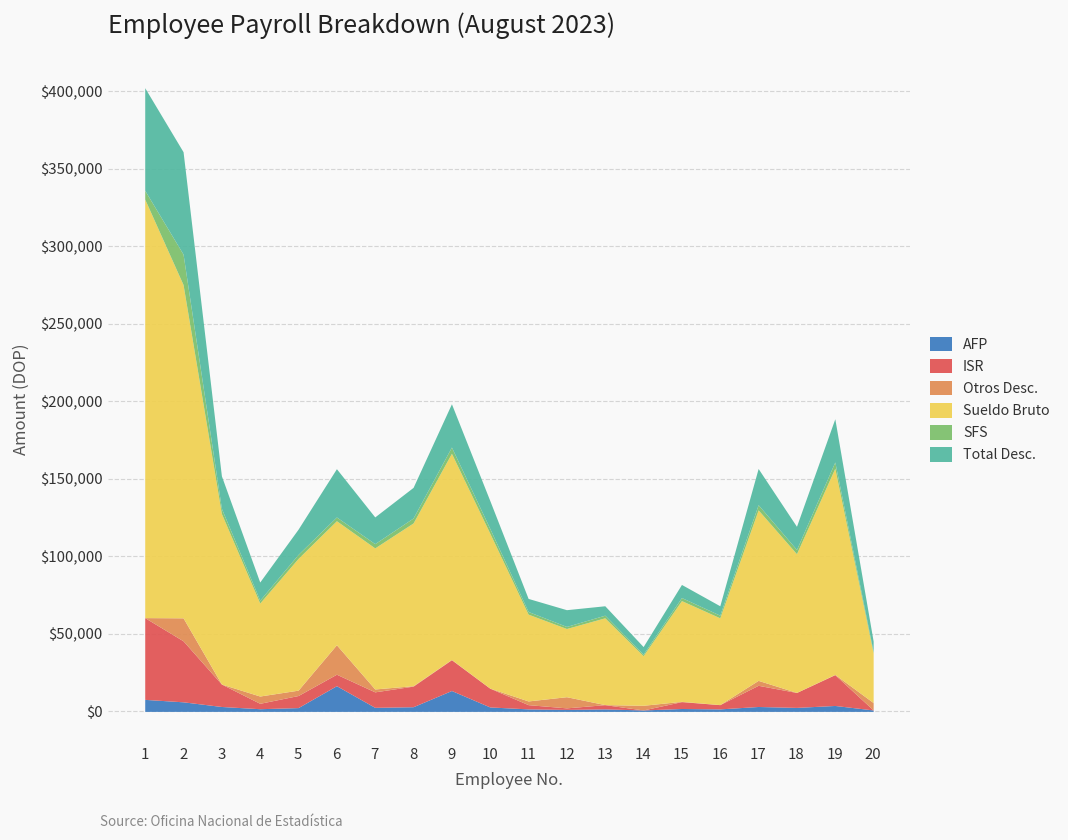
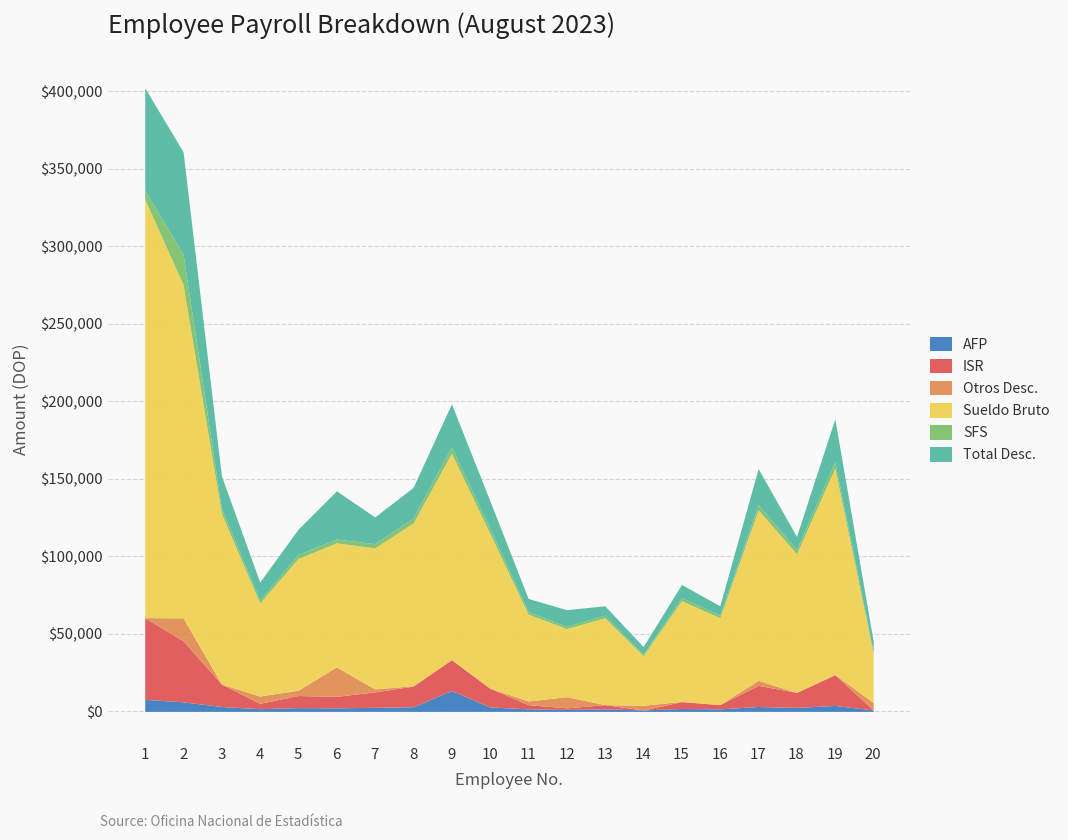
  {
    "AFP": {
      "1": "$8,000",
      "2": "$6,000",
      "3": "$3,000",
      "5": "$2,000",
-     "6": "$17,000",
+     "6": "$2,000",
      "7": "$3,000",
      "8": "$3,000",
      "9": "$13,000",
      "10": "$3,000",
      "17": "$3,000",
      "18": "$3,000",
      "19": "$4,000"
    },
    "Sueldo Bruto": {
      "1": "$270,000",
      "2": "$215,000",
      "3": "$110,000",
      "5": "$85,000",
      "6": "$80,000",
      "7": "$91,000",
      "8": "$105,000",
      "9": "$133,000",
      "10": "$100,000",
      "15": "$65,000",
      "17": "$110,000",
      "18": "$90,000",
      "19": "$133,000"
    },
    "SFS": {
      "1": "$6,000",
      "2": "$20,000",
      "3": "$3,000",
      "5": "$3,000",
      "6": "$2,000",
      "7": "$3,000",
      "8": "$3,000",
      "9": "$4,000",
      "10": "$3,000",
      "15": "$2,000",
      "17": "$3,000",
      "18": "$3,000",
      "19": "$4,000"
    },
    "Total Desc.": {
      "1": "$66,000",
      "2": "$66,000",
      "3": "$21,000",
      "4": "$12,000",
      "5": "$16,000",
      "6": "$31,000",
      "7": "$17,000",
      "8": "$20,000",
      "9": "$28,000",
      "10": "$18,000",
      "11": "$8,000",
      "12": "$11,000",
      "13": "$6,000",
      "14": "$5,000",
      "15": "$8,000",
      "16": "$6,000",
      "17": "$23,000",
-     "18": "$15,000",
+     "18": "$8,000",
      "19": "$28,000",
      "20": "$7,000"
    }
  }
